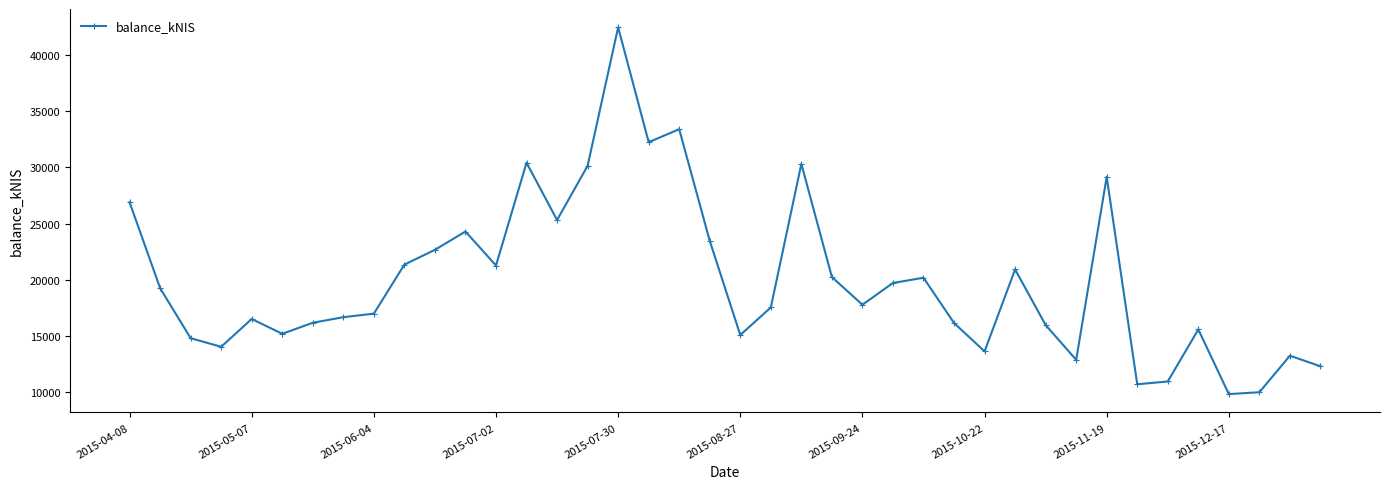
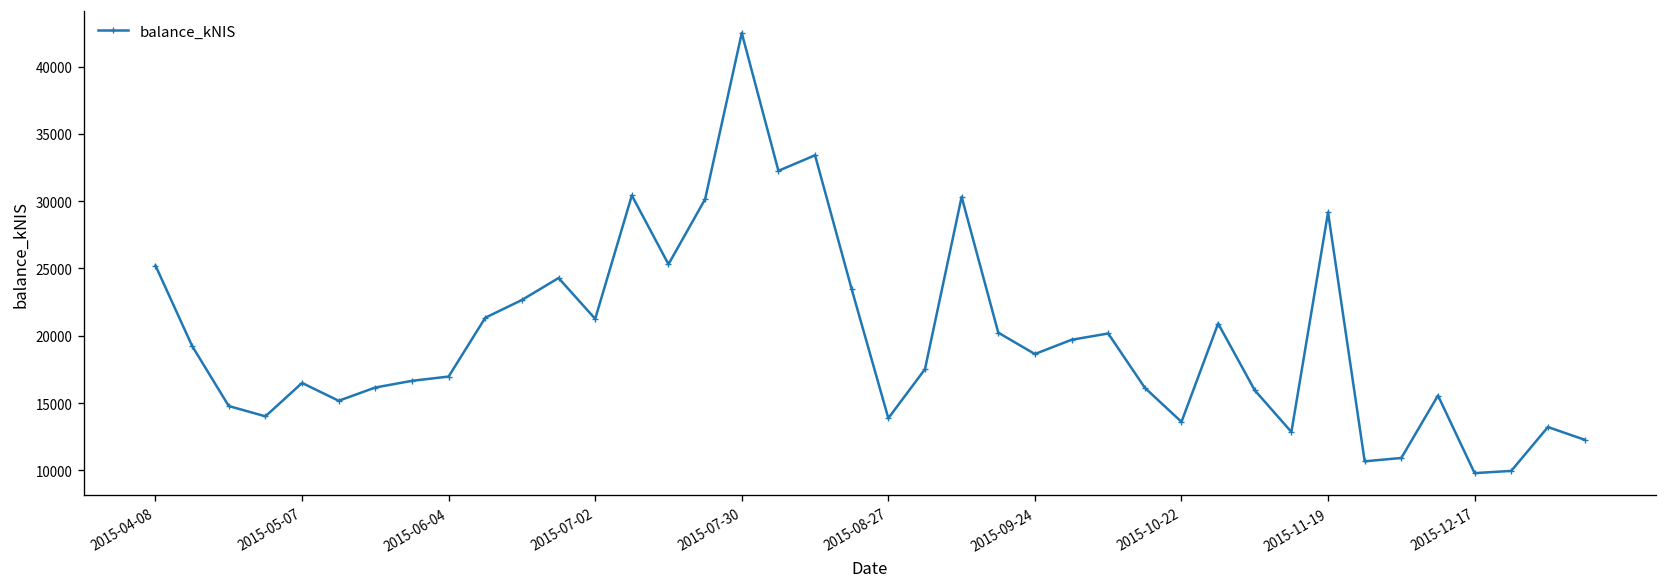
  {
-   "2015-04-08": 26900,
+   "2015-04-08": 25200,
    "2015-05-07": 16500,
    "2015-06-04": 17000,
    "2015-07-02": 21300,
    "2015-07-30": 42500,
-   "2015-08-27": 15100,
-   "2015-09-24": 17800,
+   "2015-08-27": 13900,
+   "2015-09-24": 18600,
    "2015-10-22": 13600,
    "2015-11-19": 29200,
    "2015-12-17": 9800
  }
